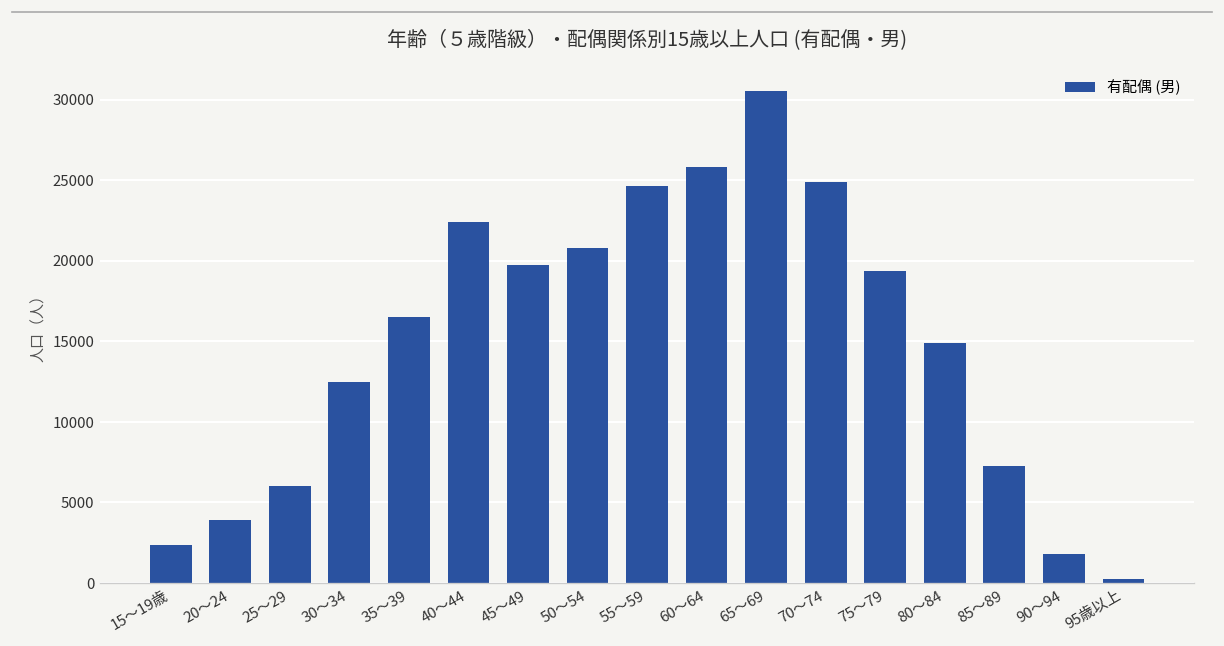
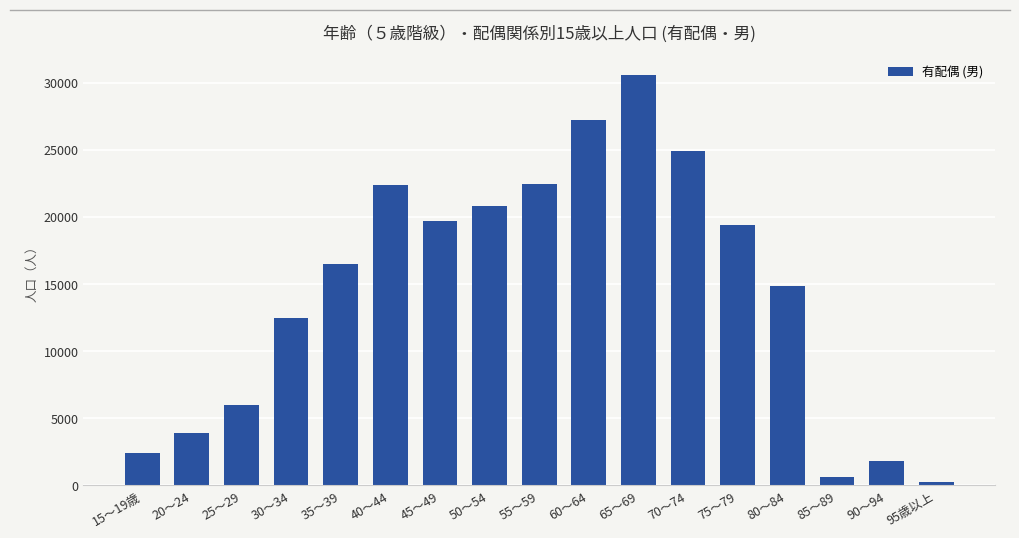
  {
    "15～19歳": 2400,
    "20～24": 3900,
    "25～29": 6000,
    "30～34": 12400,
    "35～39": 16500,
    "40～44": 22400,
    "45～49": 19700,
    "50～54": 20800,
-   "55～59": 24700,
-   "60～64": 25800,
+   "55～59": 22500,
+   "60～64": 27200,
    "65～69": 30600,
    "70～74": 24900,
    "75～79": 19400,
    "80～84": 14900,
-   "85～89": 7200,
+   "85～89": 600,
    "90～94": 1800,
    "95歳以上": 200
  }
